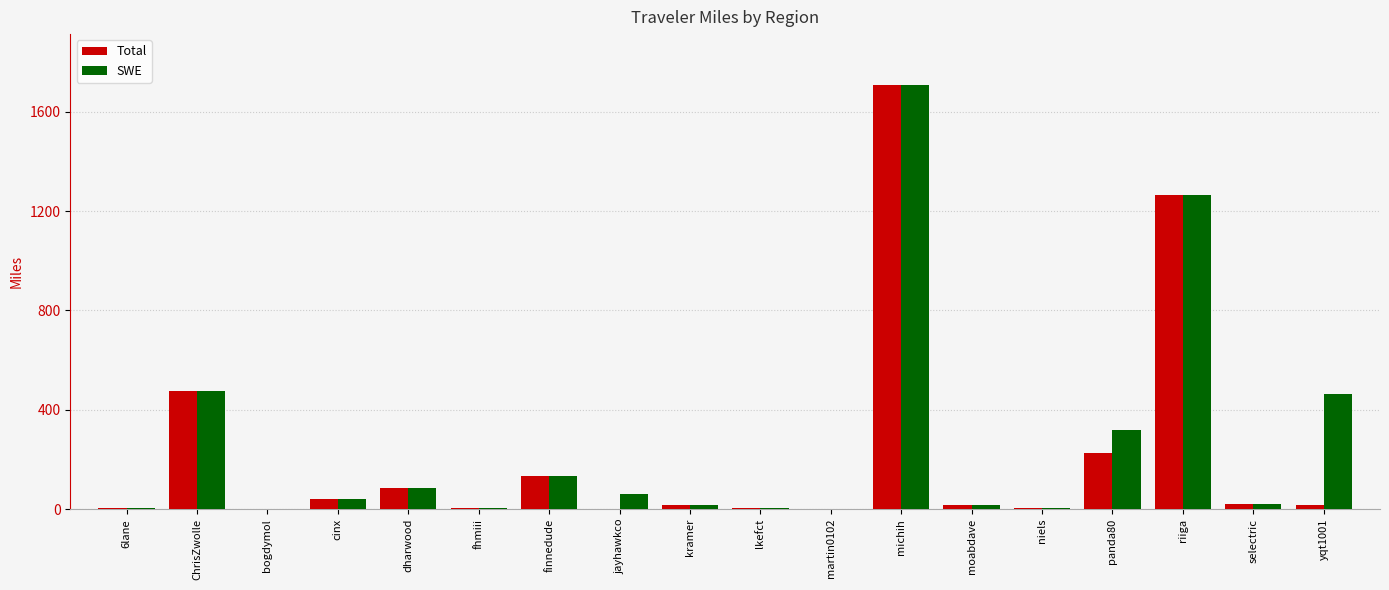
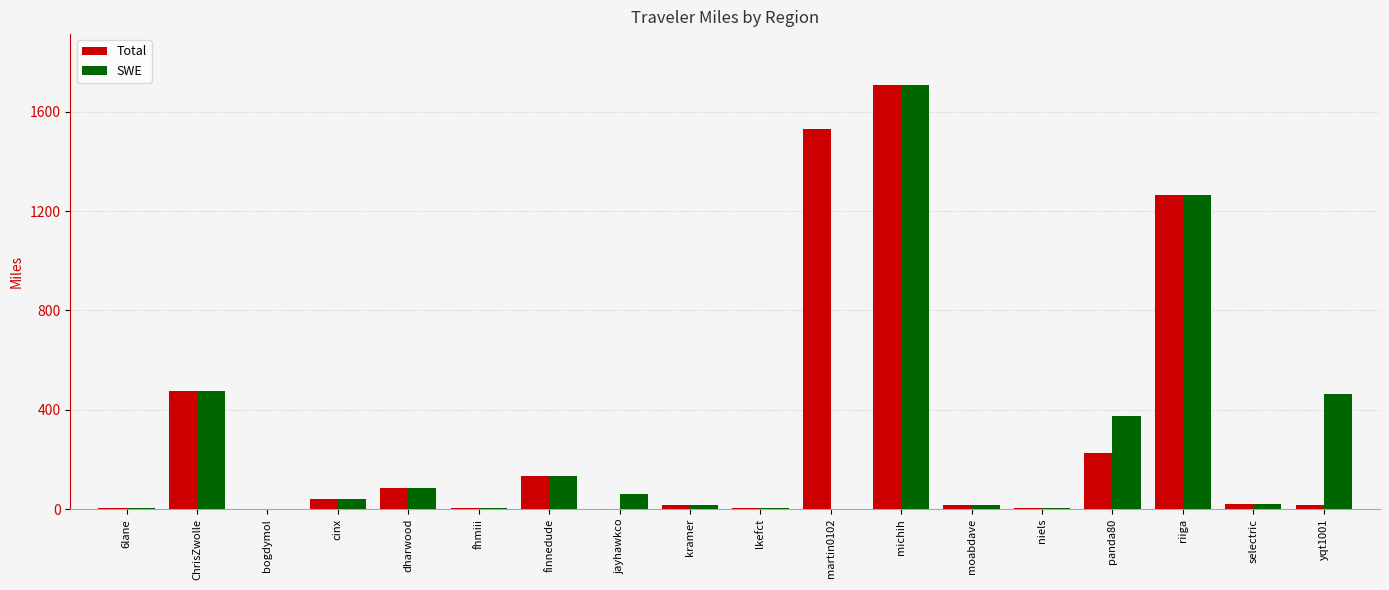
  {
    "Total": {
      "ChrisZwolle": 480,
      "cinx": 40,
      "dharwood": 80,
      "finnedude": 140,
      "kramer": 20,
-     "martin0102": 0,
+     "martin0102": 1530,
      "michih": 1710,
      "moabdave": 20,
      "panda80": 230,
      "riiga": 1260,
      "selectric": 20,
      "yqt1001": 20
    },
    "SWE": {
      "ChrisZwolle": 480,
      "cinx": 40,
      "dharwood": 80,
      "finnedude": 140,
      "jayhawkco": 60,
      "kramer": 20,
      "michih": 1710,
      "moabdave": 20,
-     "panda80": 320,
+     "panda80": 380,
      "riiga": 1260,
      "selectric": 20,
      "yqt1001": 460
    }
  }
